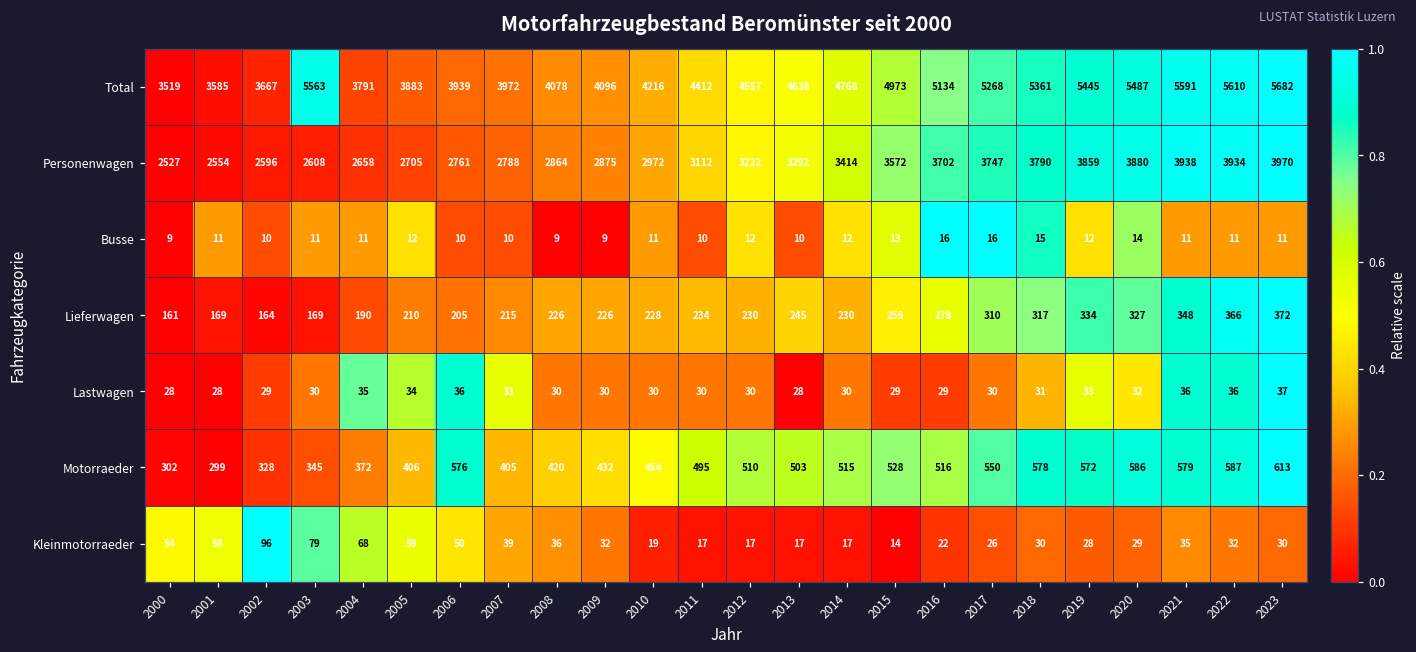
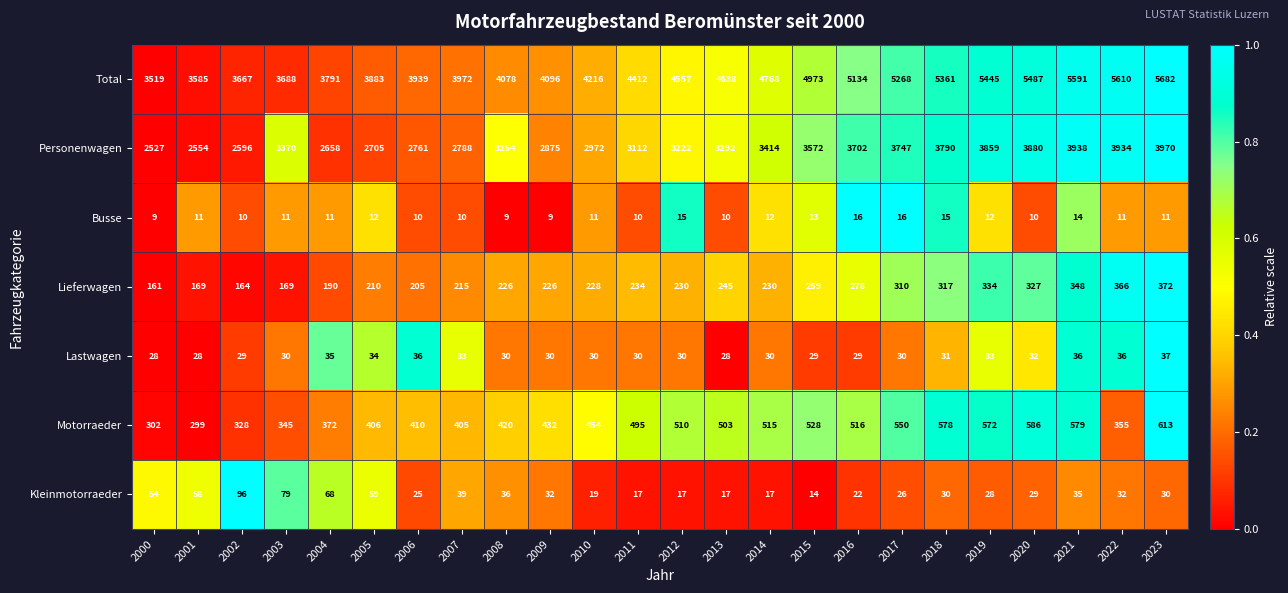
  {
    "Total": {
      "2000": 3519,
      "2001": 3585,
      "2002": 3667,
-     "2003": 5563,
+     "2003": 3688,
      "2004": 3791,
      "2005": 3883,
      "2006": 3939,
      "2007": 3972,
      "2008": 4078,
      "2009": 4096,
      "2010": 4216,
      "2011": 4412,
      "2012": 4557,
      "2013": 4638,
      "2014": 4768,
      "2015": 4973,
      "2016": 5134,
      "2017": 5268,
      "2018": 5361,
      "2019": 5445,
      "2020": 5487,
      "2021": 5591,
      "2022": 5610,
      "2023": 5682
    },
    "Personenwagen": {
      "2000": 2527,
      "2001": 2554,
      "2002": 2596,
-     "2003": 2608,
+     "2003": 3370,
      "2004": 2658,
      "2005": 2705,
      "2006": 2761,
      "2007": 2788,
-     "2008": 2864,
+     "2008": 3254,
      "2009": 2875,
      "2010": 2972,
      "2011": 3112,
      "2012": 3222,
      "2013": 3292,
      "2014": 3414,
      "2015": 3572,
      "2016": 3702,
      "2017": 3747,
      "2018": 3790,
      "2019": 3859,
      "2020": 3880,
      "2021": 3938,
      "2022": 3934,
      "2023": 3970
    },
    "Busse": {
      "2000": 9,
      "2001": 11,
      "2002": 10,
      "2003": 11,
      "2004": 11,
      "2005": 12,
      "2006": 10,
      "2007": 10,
      "2008": 9,
      "2009": 9,
      "2010": 11,
      "2011": 10,
-     "2012": 12,
+     "2012": 15,
      "2013": 10,
      "2014": 12,
      "2015": 13,
      "2016": 16,
      "2017": 16,
      "2018": 15,
      "2019": 12,
-     "2020": 14,
-     "2021": 11,
+     "2020": 10,
+     "2021": 14,
      "2022": 11,
      "2023": 11
    },
    "Lieferwagen": {
      "2000": 161,
      "2001": 169,
      "2002": 164,
      "2003": 169,
      "2004": 190,
      "2005": 210,
      "2006": 205,
      "2007": 215,
      "2008": 226,
      "2009": 226,
      "2010": 228,
      "2011": 234,
      "2012": 230,
      "2013": 245,
      "2014": 230,
      "2015": 259,
      "2016": 278,
      "2017": 310,
      "2018": 317,
      "2019": 334,
      "2020": 327,
      "2021": 348,
      "2022": 366,
      "2023": 372
    },
    "Lastwagen": {
      "2000": 28,
      "2001": 28,
      "2002": 29,
      "2003": 30,
      "2004": 35,
      "2005": 34,
      "2006": 36,
      "2007": 33,
      "2008": 30,
      "2009": 30,
      "2010": 30,
      "2011": 30,
      "2012": 30,
      "2013": 28,
      "2014": 30,
      "2015": 29,
      "2016": 29,
      "2017": 30,
      "2018": 31,
      "2019": 33,
      "2020": 32,
      "2021": 36,
      "2022": 36,
      "2023": 37
    },
    "Motorraeder": {
      "2000": 302,
      "2001": 299,
      "2002": 328,
      "2003": 345,
      "2004": 372,
      "2005": 406,
-     "2006": 576,
+     "2006": 410,
      "2007": 405,
      "2008": 420,
      "2009": 432,
      "2010": 454,
      "2011": 495,
      "2012": 510,
      "2013": 503,
      "2014": 515,
      "2015": 528,
      "2016": 516,
      "2017": 550,
      "2018": 578,
      "2019": 572,
      "2020": 586,
      "2021": 579,
-     "2022": 587,
+     "2022": 355,
      "2023": 613
    },
    "Kleinmotorraeder": {
      "2000": 54,
      "2001": 58,
      "2002": 96,
      "2003": 79,
      "2004": 68,
      "2005": 59,
-     "2006": 50,
+     "2006": 25,
      "2007": 39,
      "2008": 36,
      "2009": 32,
      "2010": 19,
      "2011": 17,
      "2012": 17,
      "2013": 17,
      "2014": 17,
      "2015": 14,
      "2016": 22,
      "2017": 26,
      "2018": 30,
      "2019": 28,
      "2020": 29,
      "2021": 35,
      "2022": 32,
      "2023": 30
    }
  }
